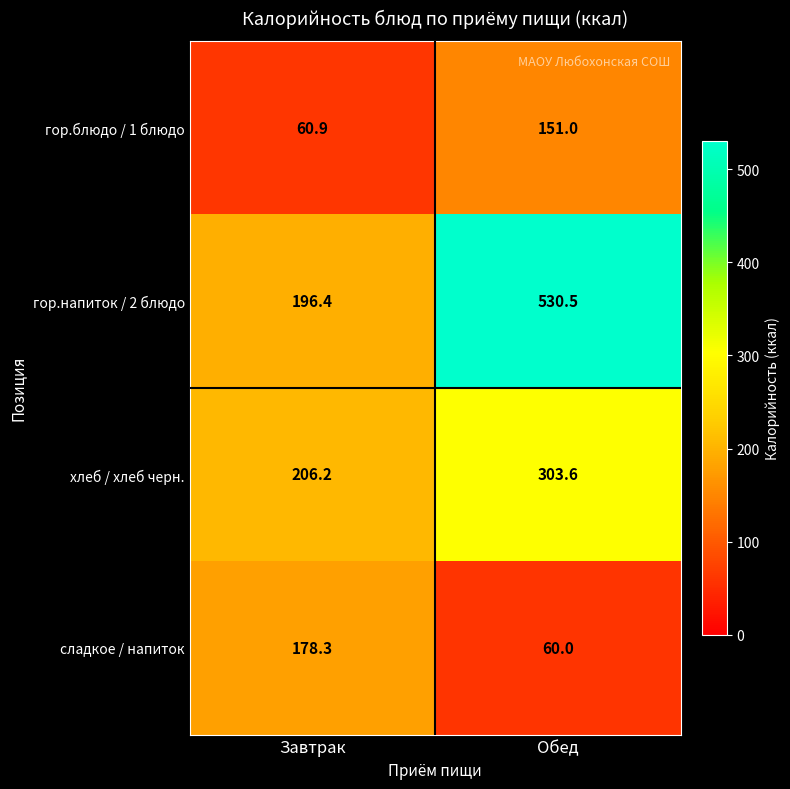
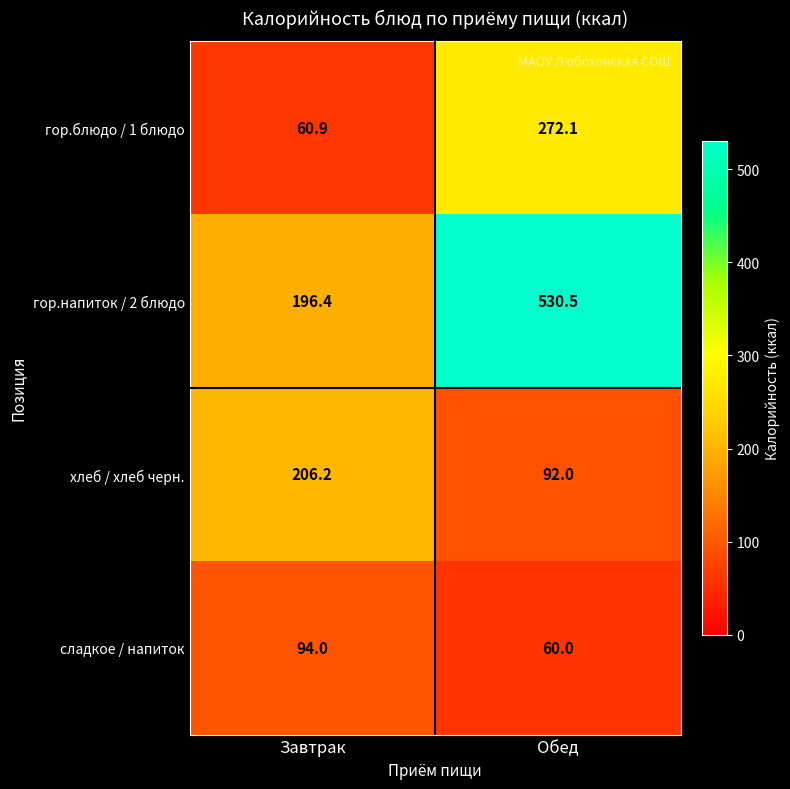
  {
    "гор.блюдо / 1 блюдо": {
      "Завтрак": 60.9,
-     "Обед": 151.0
+     "Обед": 272.1
    },
    "гор.напиток / 2 блюдо": {
      "Завтрак": 196.4,
      "Обед": 530.5
    },
    "хлеб / хлеб черн.": {
      "Завтрак": 206.2,
-     "Обед": 303.6
+     "Обед": 92.0
    },
    "сладкое / напиток": {
-     "Завтрак": 178.3,
+     "Завтрак": 94.0,
      "Обед": 60.0
    }
  }
